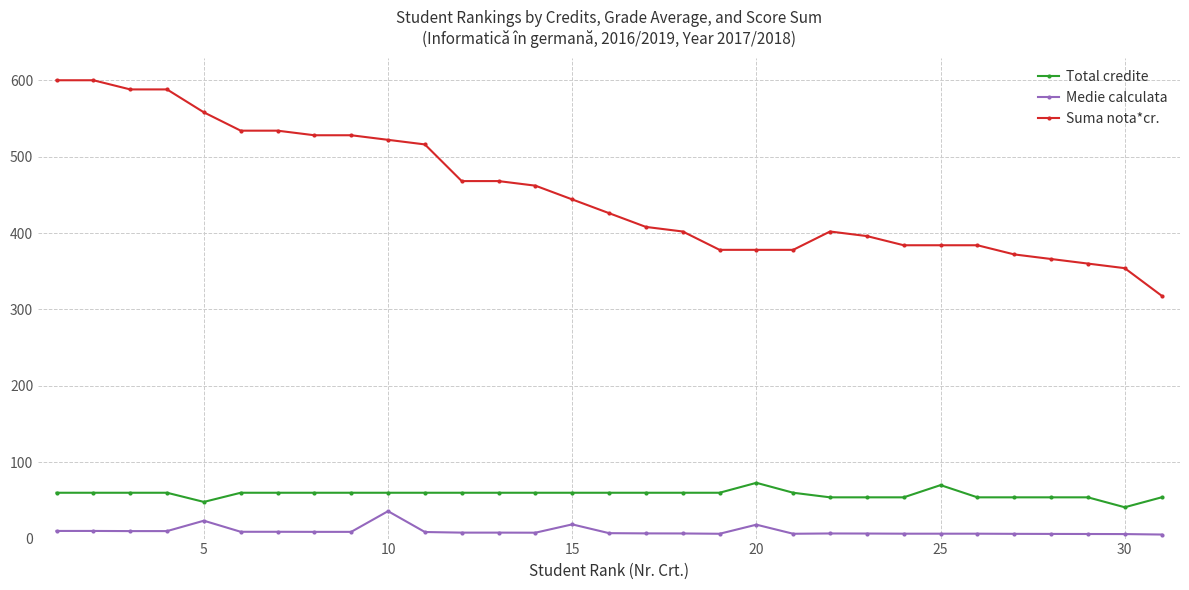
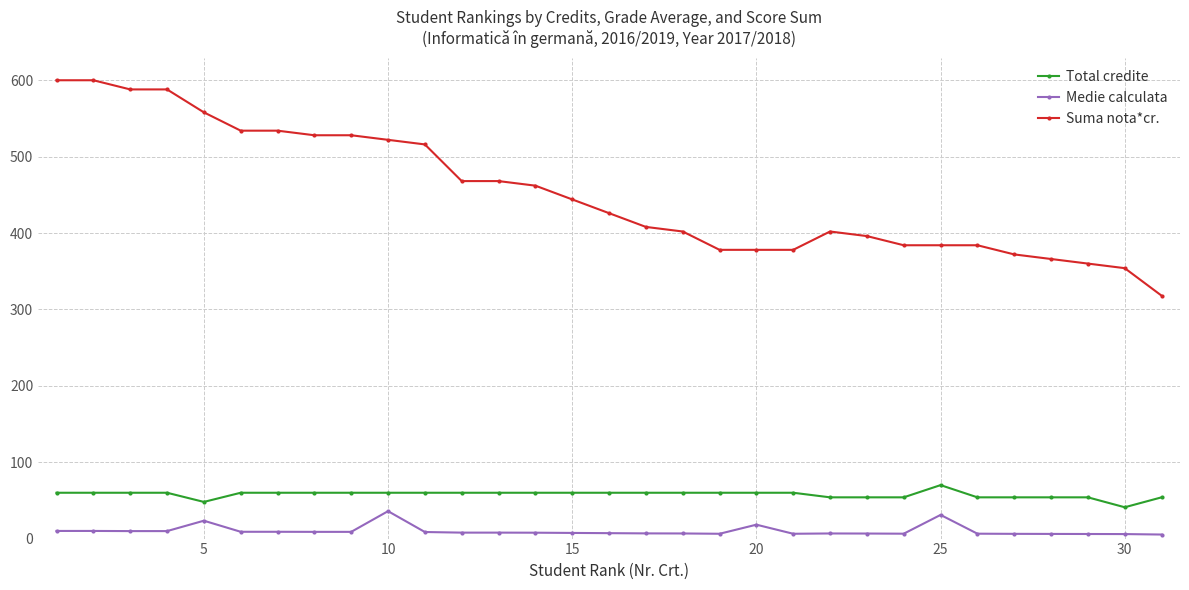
  {
    "Total credite": {
      "5": 50,
      "10": 60,
      "15": 60,
-     "20": 70,
+     "20": 60,
      "25": 70,
      "30": 40
    },
    "Medie calculata": {
      "5": 20,
      "10": 40,
-     "15": 20,
+     "15": 10,
      "20": 20,
-     "25": 10,
+     "25": 30,
      "30": 10
    },
    "Suma nota*cr.": {
      "5": 560,
      "10": 520,
      "15": 440,
      "20": 380,
      "25": 380,
      "30": 350
    }
  }
